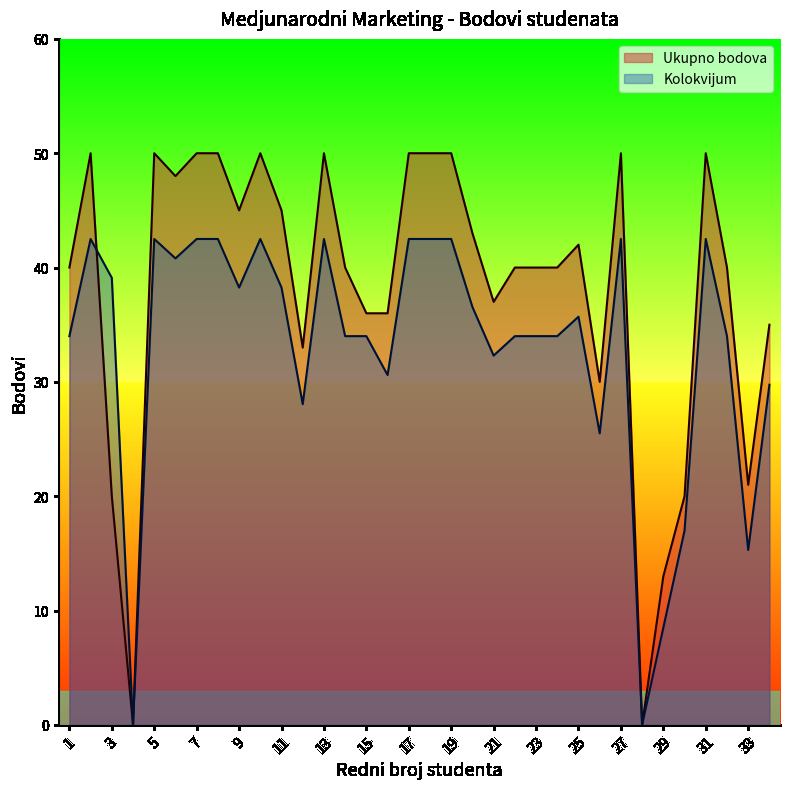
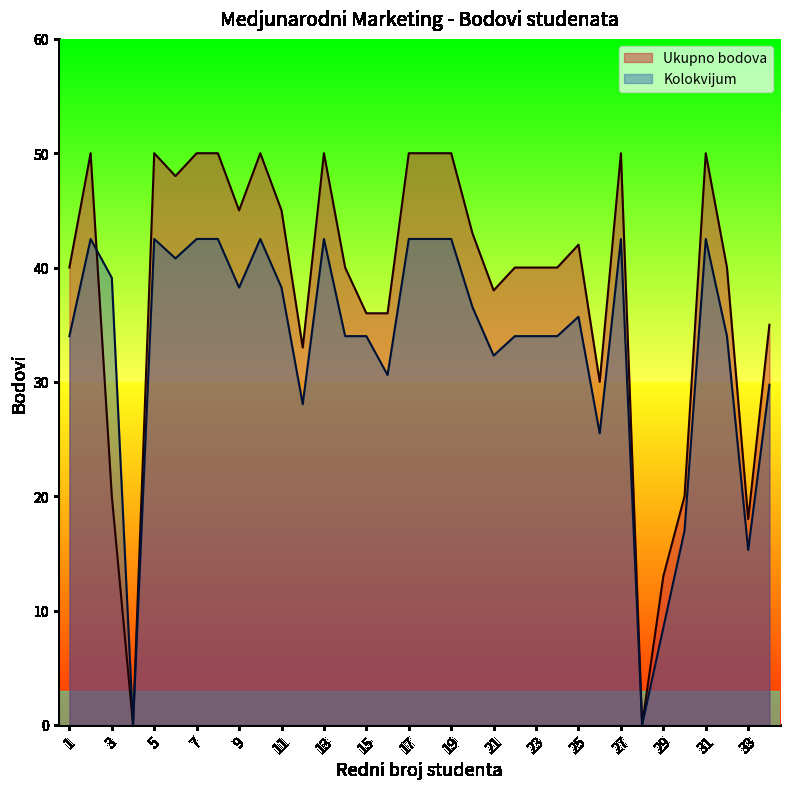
  {
    "Ukupno bodova": {
      "1": 40,
      "3": 20,
      "5": 50,
      "7": 50,
      "9": 45,
      "11": 45,
      "13": 50,
      "15": 36,
      "17": 50,
      "19": 50,
-     "21": 37,
+     "21": 38,
      "23": 40,
      "25": 42,
      "27": 50,
      "29": 13,
      "31": 50,
-     "33": 21
+     "33": 18
    },
    "Kolokvijum": {
      "1": 34,
      "3": 39,
      "5": 42.5,
      "7": 42.5,
      "9": 38.3,
      "11": 38.3,
      "13": 42.5,
      "15": 34,
      "17": 42.5,
      "19": 42.5,
      "21": 32.3,
      "23": 34,
      "25": 35.7,
      "27": 42.5,
      "29": 8.5,
      "31": 42.5,
      "33": 15.3
    }
  }
